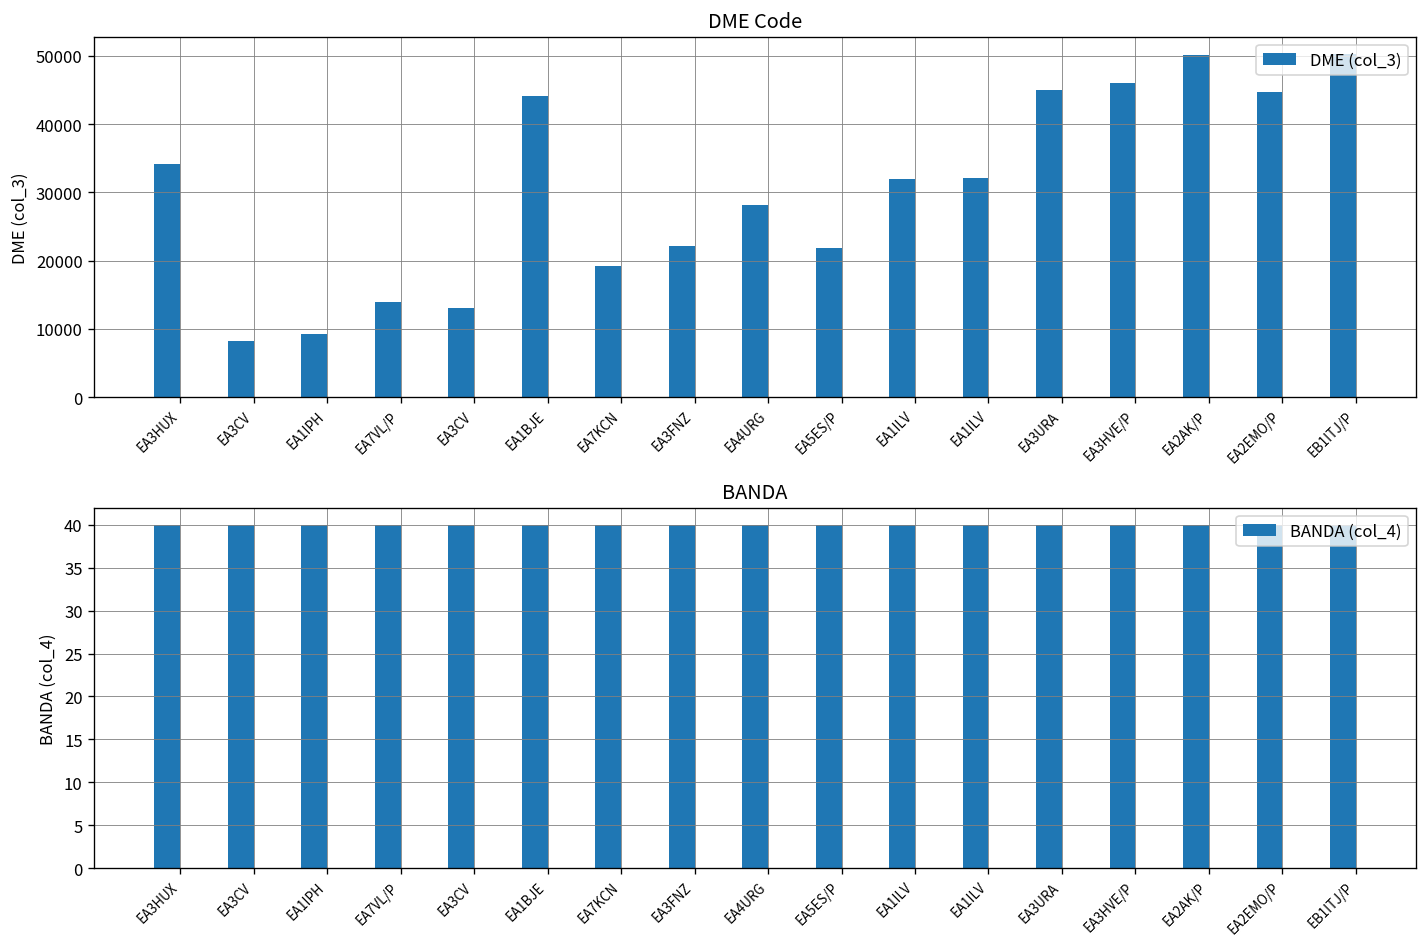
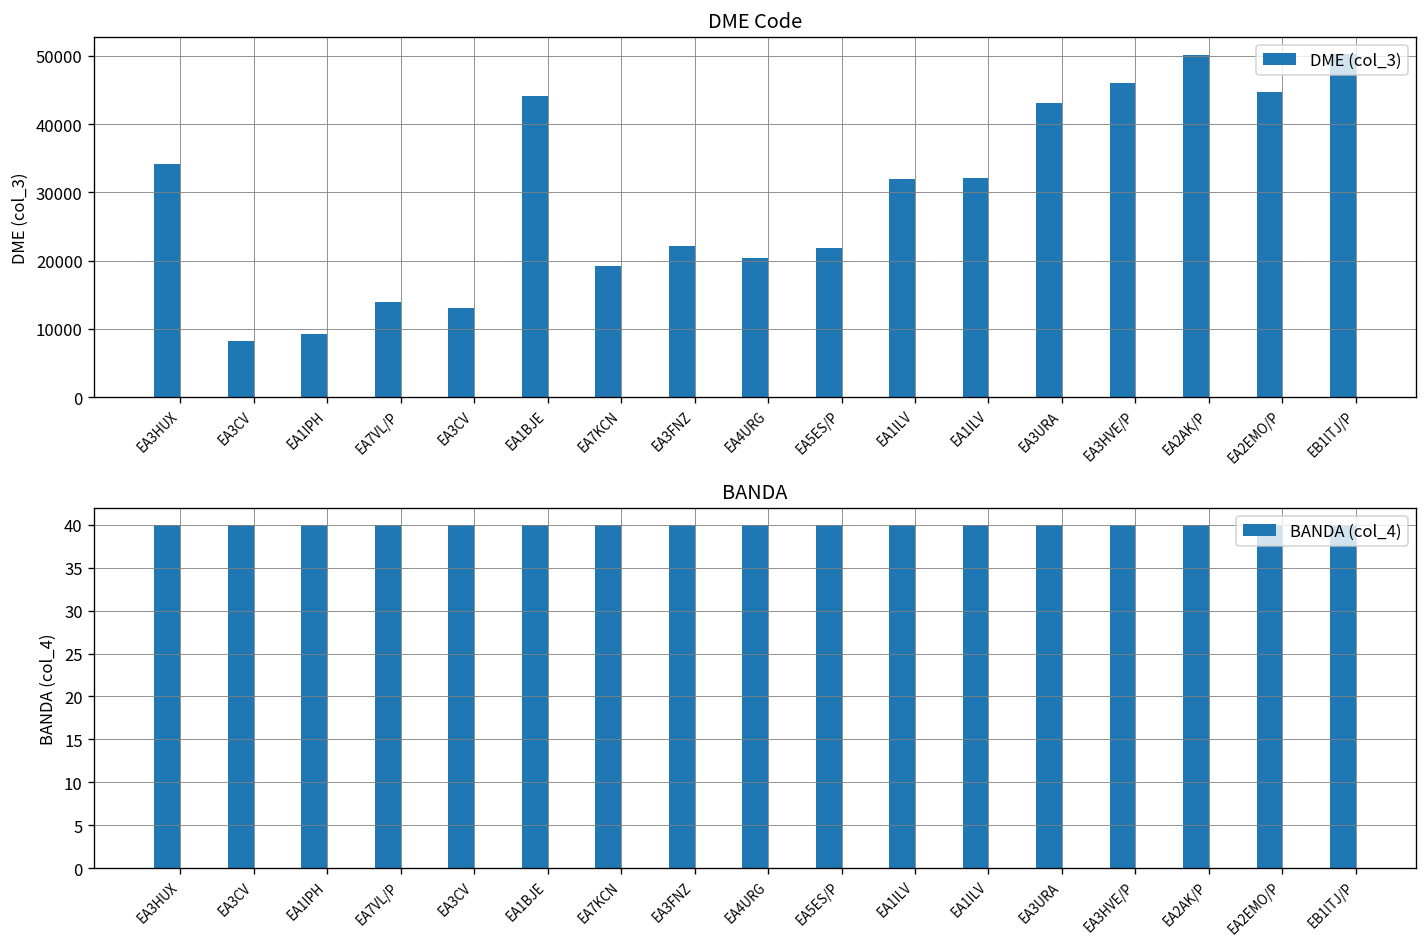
  {
    "DME Code": {
      "EA3HUX": 34000,
      "EA1IPH": 9000,
      "EA7VL/P": 14000,
      "EA1BJE": 44000,
      "EA7KCN": 19000,
      "EA3FNZ": 22000,
-     "EA4URG": 28000,
+     "EA4URG": 20000,
      "EA5ES/P": 22000,
-     "EA3URA": 45000,
+     "EA3URA": 43000,
      "EA3HVE/P": 46000,
      "EA2AK/P": 50000,
      "EA2EMO/P": 45000
    },
    "BANDA": {
      "EA3HUX": 40,
      "EA1IPH": 40,
      "EA7VL/P": 40,
      "EA1BJE": 40,
      "EA7KCN": 40,
      "EA3FNZ": 40,
      "EA4URG": 40,
      "EA5ES/P": 40,
      "EA3URA": 40,
      "EA3HVE/P": 40,
      "EA2AK/P": 40
    }
  }
